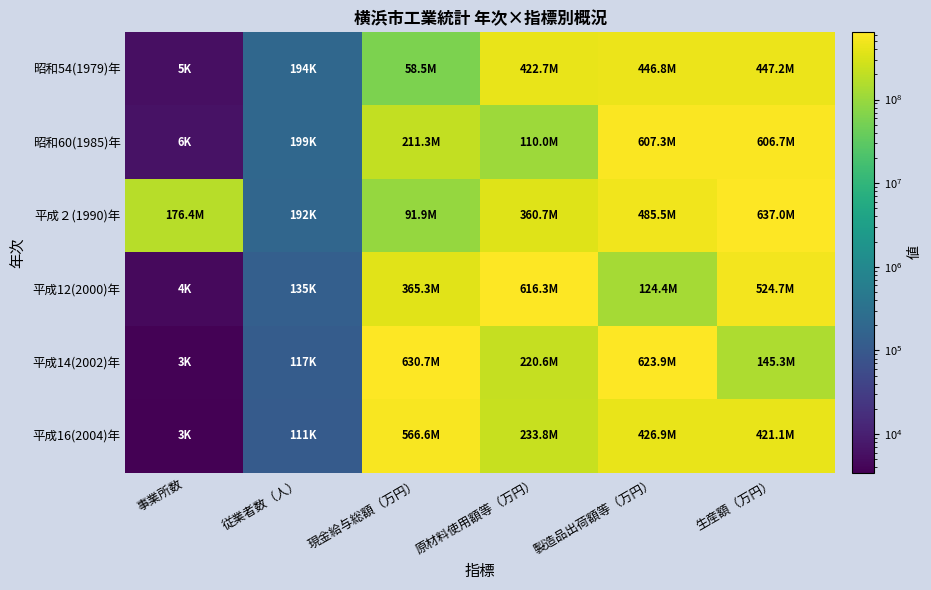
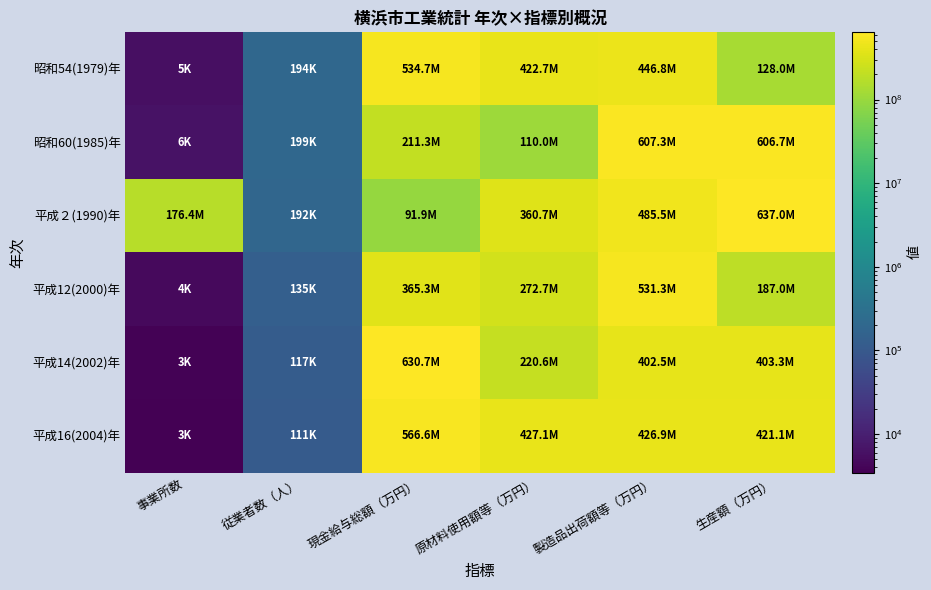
  {
    "昭和54(1979)年": {
      "事業所数": "5K",
      "従業者数（人）": "194K",
-     "現金給与総額（万円）": "58.5M",
+     "現金給与総額（万円）": "534.7M",
      "原材料使用額等（万円）": "422.7M",
      "製造品出荷額等（万円）": "446.8M",
-     "生産額（万円）": "447.2M"
+     "生産額（万円）": "128.0M"
    },
    "昭和60(1985)年": {
      "事業所数": "6K",
      "従業者数（人）": "199K",
      "現金給与総額（万円）": "211.3M",
      "原材料使用額等（万円）": "110.0M",
      "製造品出荷額等（万円）": "607.3M",
      "生産額（万円）": "606.7M"
    },
    "平成２(1990)年": {
      "事業所数": "176.4M",
      "従業者数（人）": "192K",
      "現金給与総額（万円）": "91.9M",
      "原材料使用額等（万円）": "360.7M",
      "製造品出荷額等（万円）": "485.5M",
      "生産額（万円）": "637.0M"
    },
    "平成12(2000)年": {
      "事業所数": "4K",
      "従業者数（人）": "135K",
      "現金給与総額（万円）": "365.3M",
-     "原材料使用額等（万円）": "616.3M",
-     "製造品出荷額等（万円）": "124.4M",
-     "生産額（万円）": "524.7M"
+     "原材料使用額等（万円）": "272.7M",
+     "製造品出荷額等（万円）": "531.3M",
+     "生産額（万円）": "187.0M"
    },
    "平成14(2002)年": {
      "事業所数": "3K",
      "従業者数（人）": "117K",
      "現金給与総額（万円）": "630.7M",
      "原材料使用額等（万円）": "220.6M",
-     "製造品出荷額等（万円）": "623.9M",
-     "生産額（万円）": "145.3M"
+     "製造品出荷額等（万円）": "402.5M",
+     "生産額（万円）": "403.3M"
    },
    "平成16(2004)年": {
      "事業所数": "3K",
      "従業者数（人）": "111K",
      "現金給与総額（万円）": "566.6M",
-     "原材料使用額等（万円）": "233.8M",
+     "原材料使用額等（万円）": "427.1M",
      "製造品出荷額等（万円）": "426.9M",
      "生産額（万円）": "421.1M"
    }
  }
